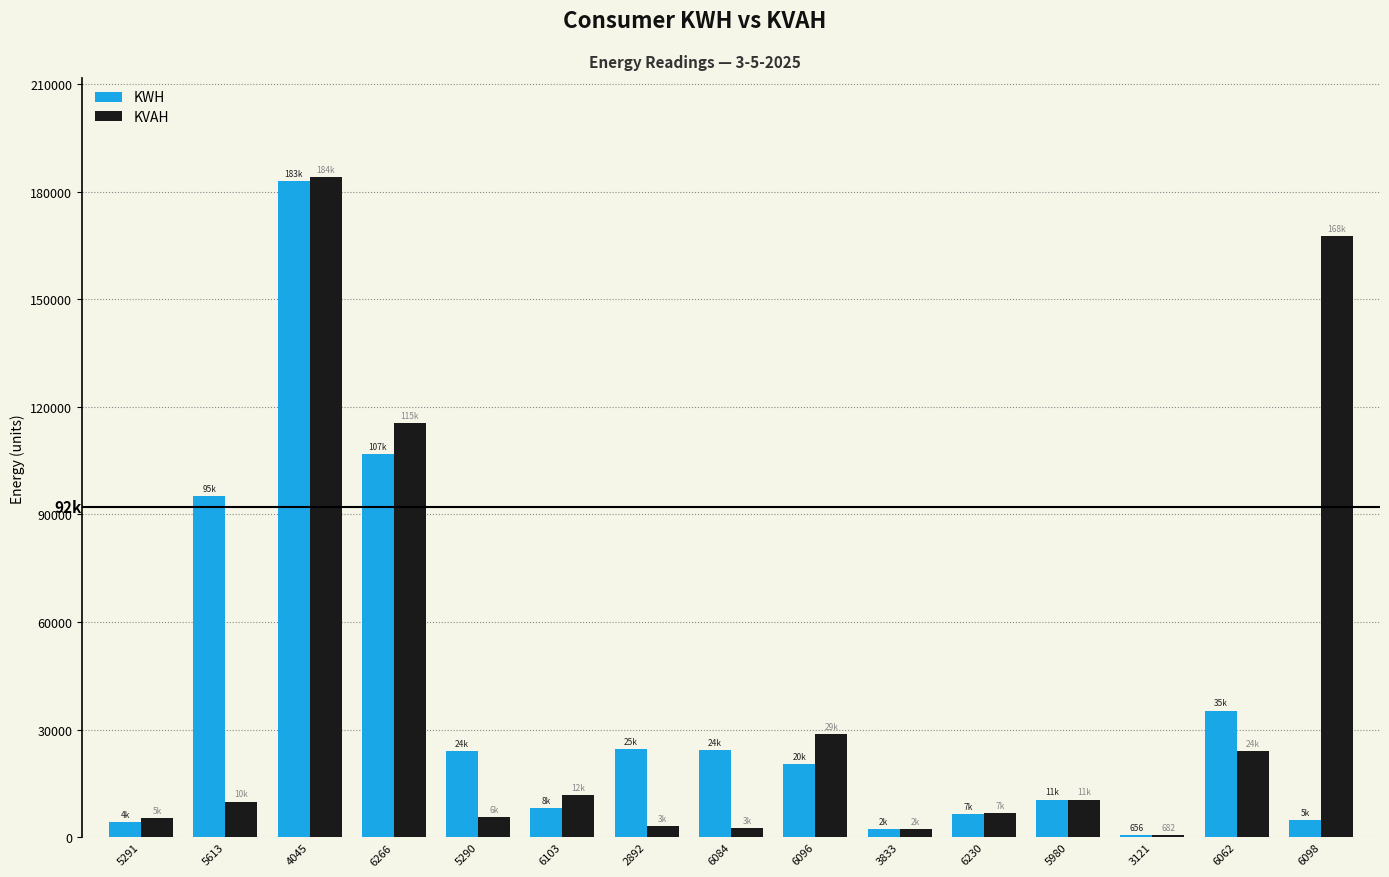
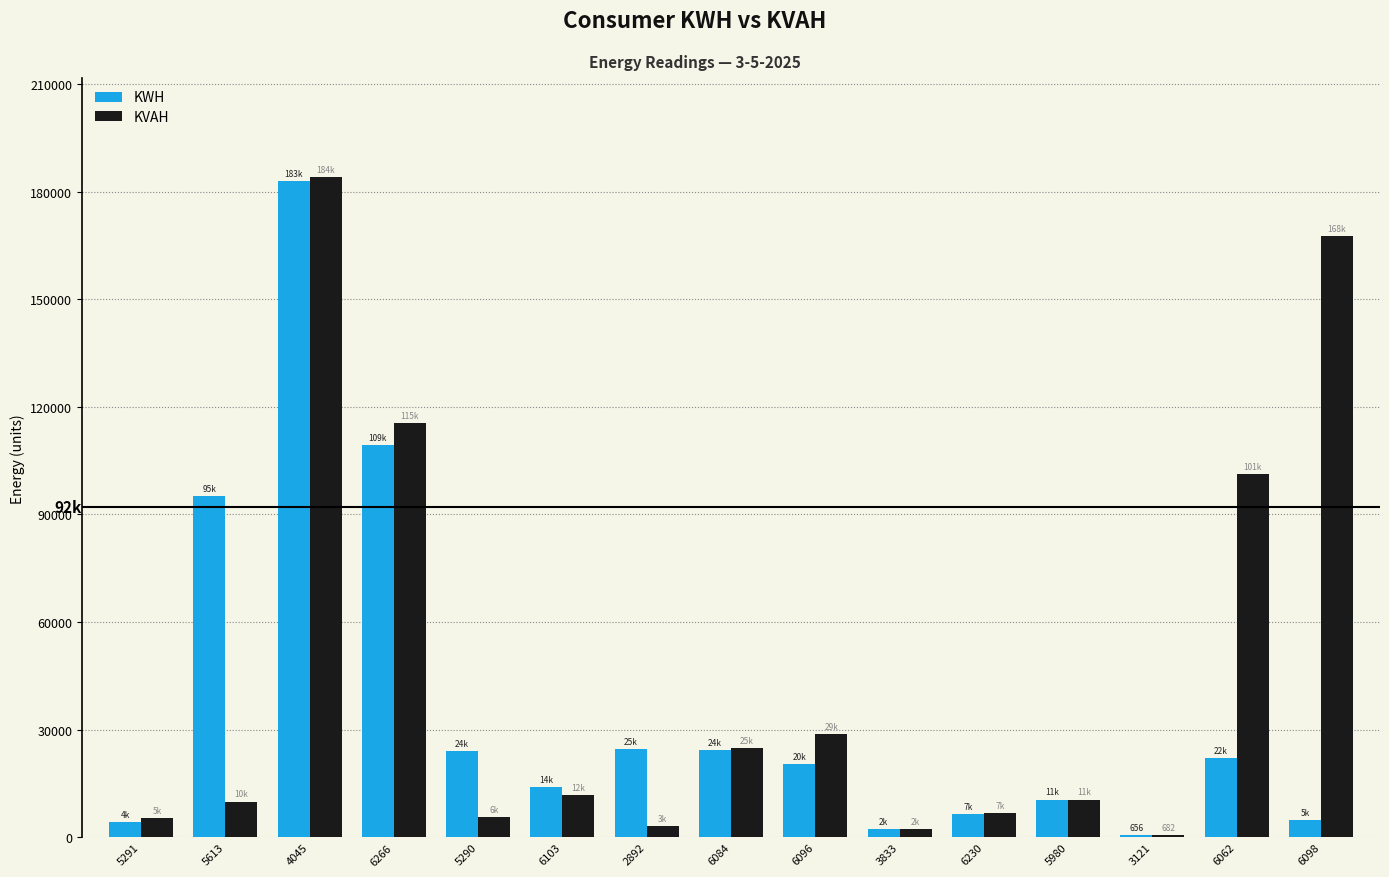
  {
    "KWH": {
      "5291": "4k",
      "5613": "95k",
      "4045": "183k",
-     "6266": "107k",
+     "6266": "109k",
      "5290": "24k",
-     "6103": "8k",
+     "6103": "14k",
      "2892": "25k",
      "6084": "24k",
      "6096": "20k",
      "3833": "2k",
      "6230": "7k",
      "5980": "11k",
      "3121": "656",
-     "6062": "35k",
+     "6062": "22k",
      "6098": "5k"
    },
    "KVAH": {
      "5291": "5k",
      "5613": "10k",
      "4045": "184k",
      "6266": "115k",
      "5290": "6k",
      "6103": "12k",
      "2892": "3k",
-     "6084": "3k",
+     "6084": "25k",
      "6096": "29k",
      "3833": "2k",
      "6230": "7k",
      "5980": "11k",
      "3121": "682",
-     "6062": "24k",
+     "6062": "101k",
      "6098": "168k"
    }
  }
